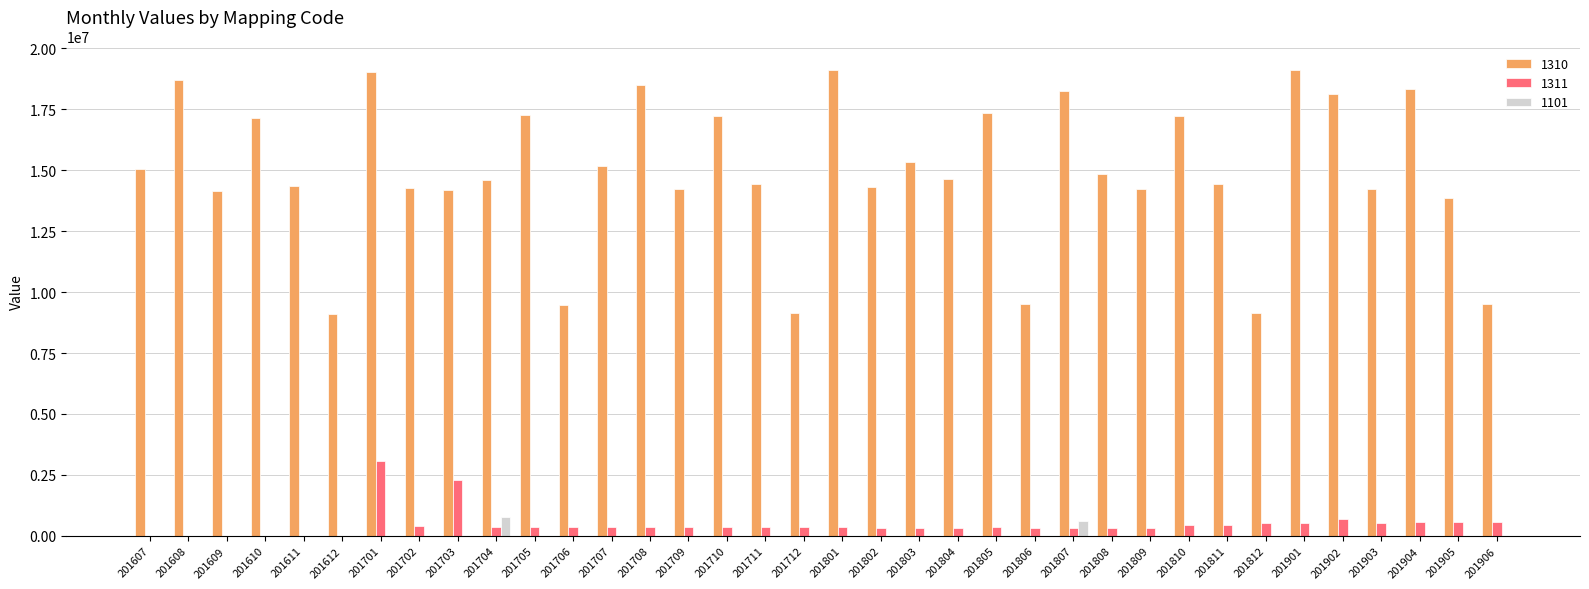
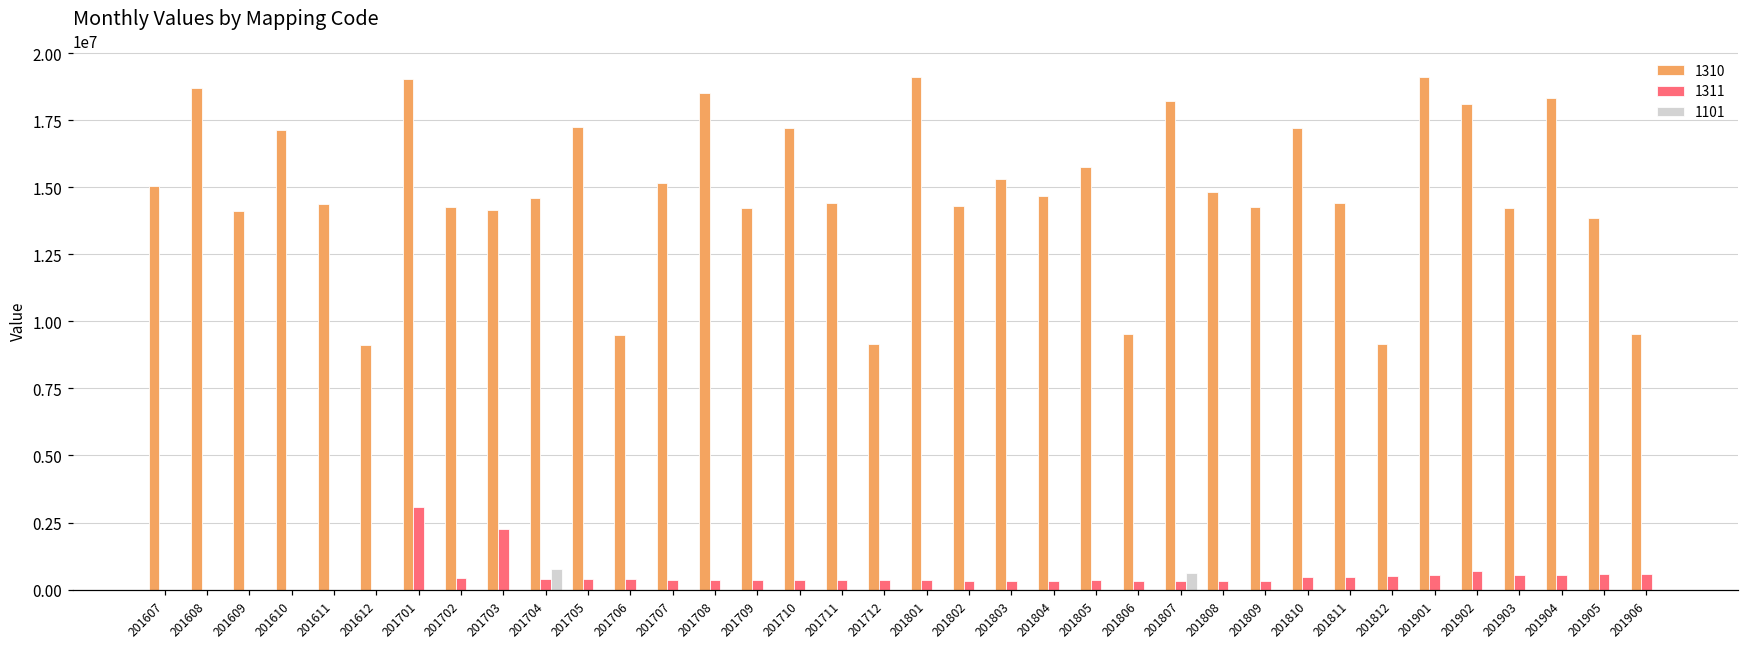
  {
    "1310": {
      "201607": 15100000,
      "201608": 18700000,
      "201609": 14100000,
      "201610": 17100000,
      "201611": 14400000,
      "201612": 9100000,
      "201701": 19000000,
      "201702": 14300000,
      "201703": 14200000,
      "201704": 14600000,
      "201705": 17300000,
      "201706": 9500000,
      "201707": 15200000,
      "201708": 18500000,
      "201709": 14200000,
      "201710": 17200000,
      "201711": 14400000,
      "201712": 9200000,
      "201801": 19100000,
      "201802": 14300000,
      "201803": 15300000,
      "201804": 14700000,
-     "201805": 17300000,
+     "201805": 15700000,
      "201806": 9500000,
      "201807": 18200000,
      "201808": 14800000,
      "201809": 14200000,
      "201810": 17200000,
      "201811": 14400000,
      "201812": 9200000,
      "201901": 19100000,
      "201902": 18100000,
      "201903": 14200000,
      "201904": 18300000,
      "201905": 13900000,
      "201906": 9500000
    },
    "1311": {
      "201607": 0,
      "201608": 0,
      "201609": 0,
      "201610": 0,
      "201611": 0,
      "201612": 0,
      "201701": 3100000,
      "201702": 400000,
      "201703": 2300000,
      "201704": 400000,
      "201705": 400000,
      "201706": 400000,
      "201707": 400000,
      "201708": 400000,
      "201709": 400000,
      "201710": 400000,
      "201711": 400000,
      "201712": 300000,
      "201801": 400000,
      "201802": 300000,
      "201803": 300000,
      "201804": 300000,
      "201805": 300000,
      "201806": 300000,
      "201807": 300000,
      "201808": 300000,
      "201809": 300000,
      "201810": 500000,
      "201811": 500000,
      "201812": 500000,
      "201901": 500000,
      "201902": 700000,
      "201903": 600000,
      "201904": 600000,
      "201905": 600000,
      "201906": 600000
    },
    "1101": {
      "201607": 0,
      "201608": 0,
      "201704": 800000,
      "201807": 600000
    }
  }
